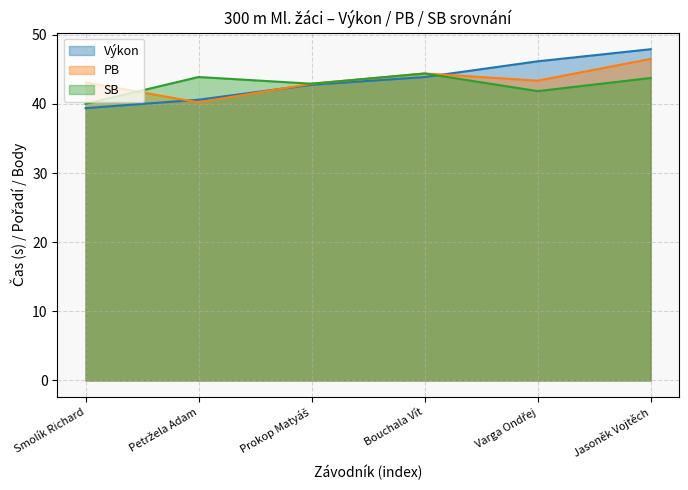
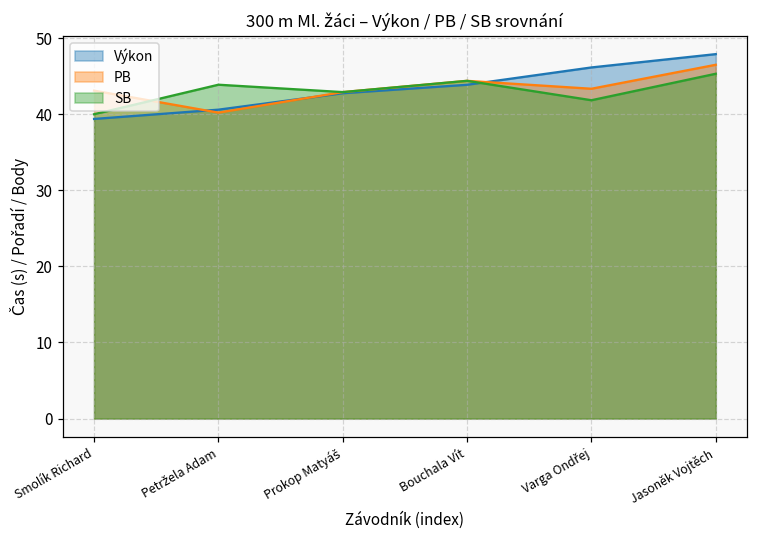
  {
    "Výkon": {
      "Smolík Richard": 39,
      "Petržela Adam": 41,
      "Bouchala Vít": 44,
      "Varga Ondřej": 46,
      "Jasoněk Vojtěch": 48
    },
    "PB": {
      "Petržela Adam": 40,
      "Varga Ondřej": 43,
      "Jasoněk Vojtěch": 47
    },
    "SB": {
      "Smolík Richard": 40,
      "Petržela Adam": 44,
      "Varga Ondřej": 42,
-     "Jasoněk Vojtěch": 44
+     "Jasoněk Vojtěch": 45
    }
  }
